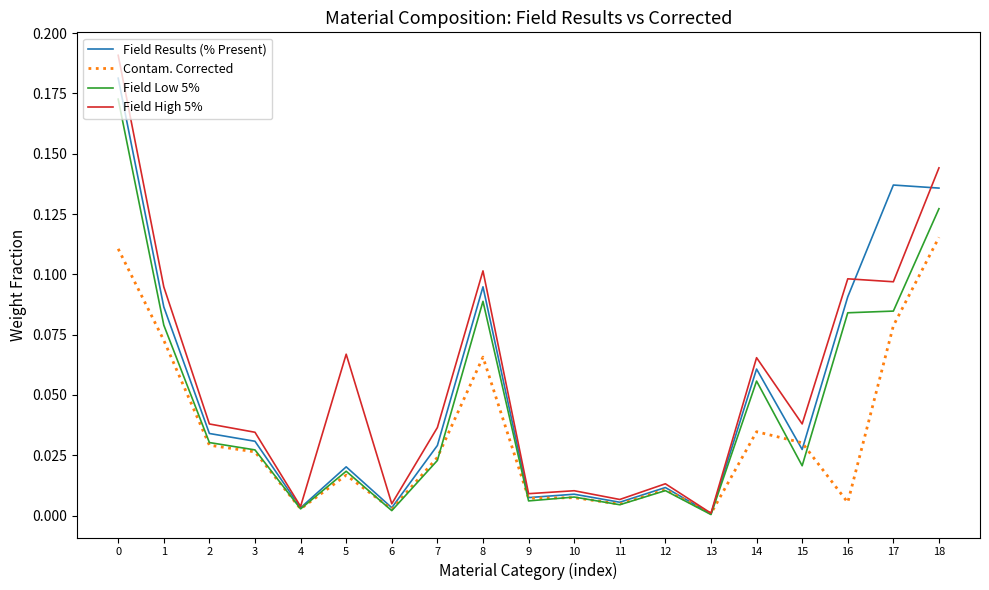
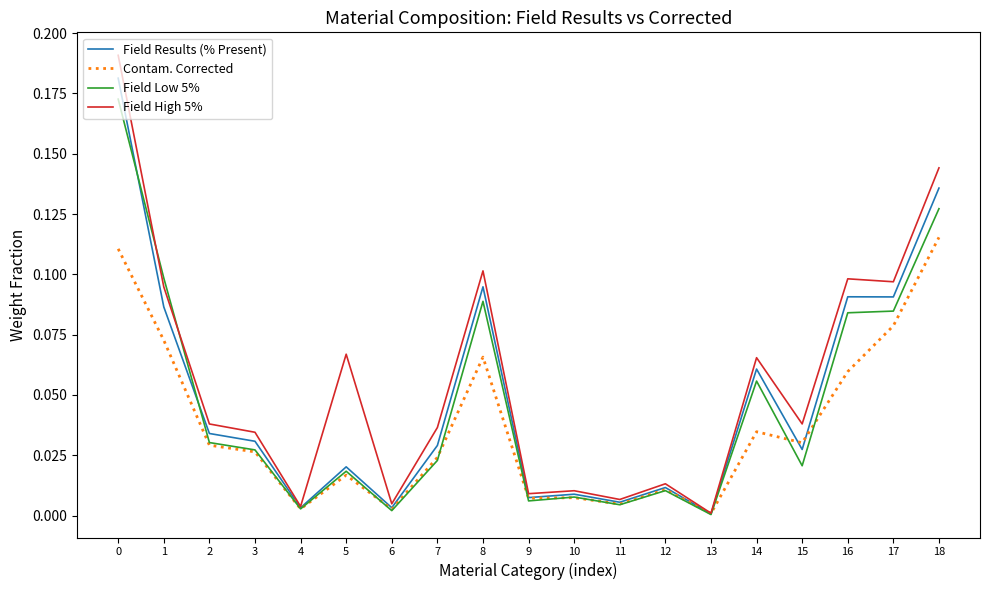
  {
    "Field Results (% Present)": {
      "1": 0.087,
      "2": 0.034,
      "3": 0.031,
      "5": 0.020,
      "7": 0.029,
      "8": 0.095,
      "10": 0.009,
      "14": 0.061,
      "15": 0.027,
      "16": 0.091,
-     "17": 0.137,
+     "17": 0.091,
      "18": 0.136
    },
    "Contam. Corrected": {
      "0": 0.111,
      "1": 0.073,
      "2": 0.029,
      "5": 0.017,
      "7": 0.024,
      "8": 0.066,
      "14": 0.035,
      "15": 0.030,
-     "16": 0.005,
+     "16": 0.060,
      "17": 0.079,
      "18": 0.115
    },
    "Field Low 5%": {
-     "1": 0.079,
+     "1": 0.098,
      "2": 0.030,
      "5": 0.018,
      "7": 0.023,
      "8": 0.089,
      "9": 0.006,
      "14": 0.056,
      "15": 0.021,
      "16": 0.084,
      "17": 0.085,
      "18": 0.127
    },
    "Field High 5%": {
      "1": 0.095,
      "2": 0.038,
      "3": 0.035,
      "5": 0.067,
      "6": 0.005,
      "7": 0.036,
      "8": 0.101,
      "9": 0.009,
      "10": 0.010,
      "11": 0.007,
      "12": 0.013,
      "14": 0.065,
      "15": 0.038,
      "16": 0.098,
      "17": 0.097,
      "18": 0.144
    }
  }
